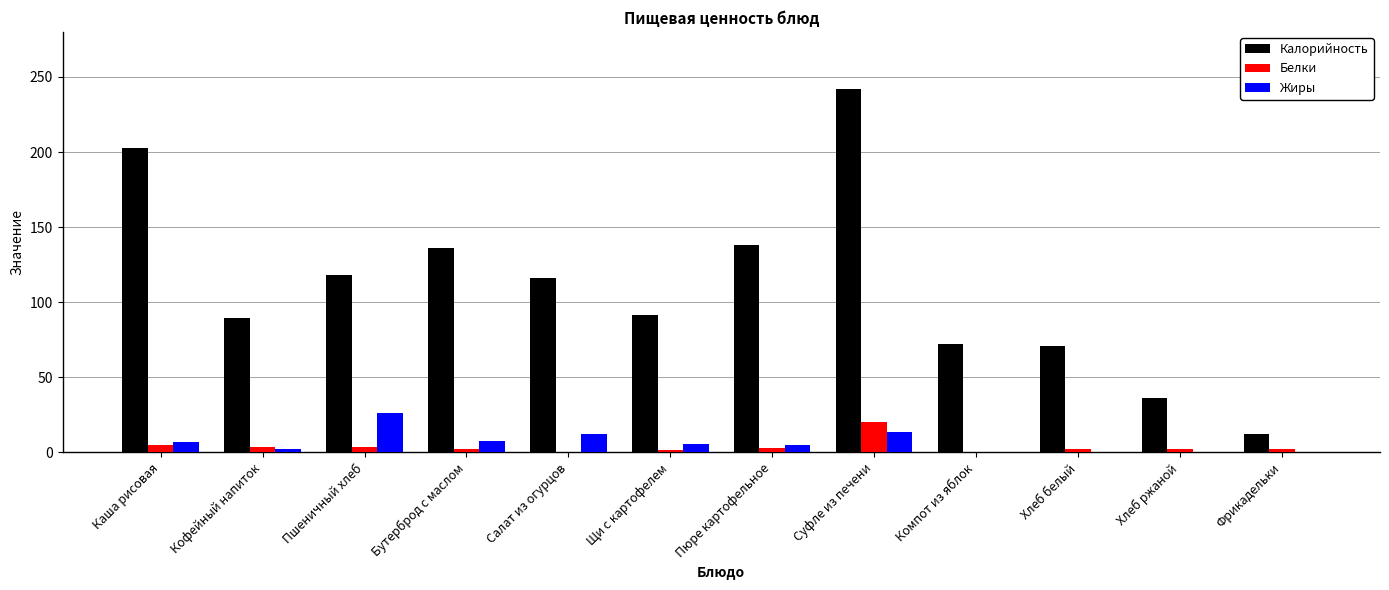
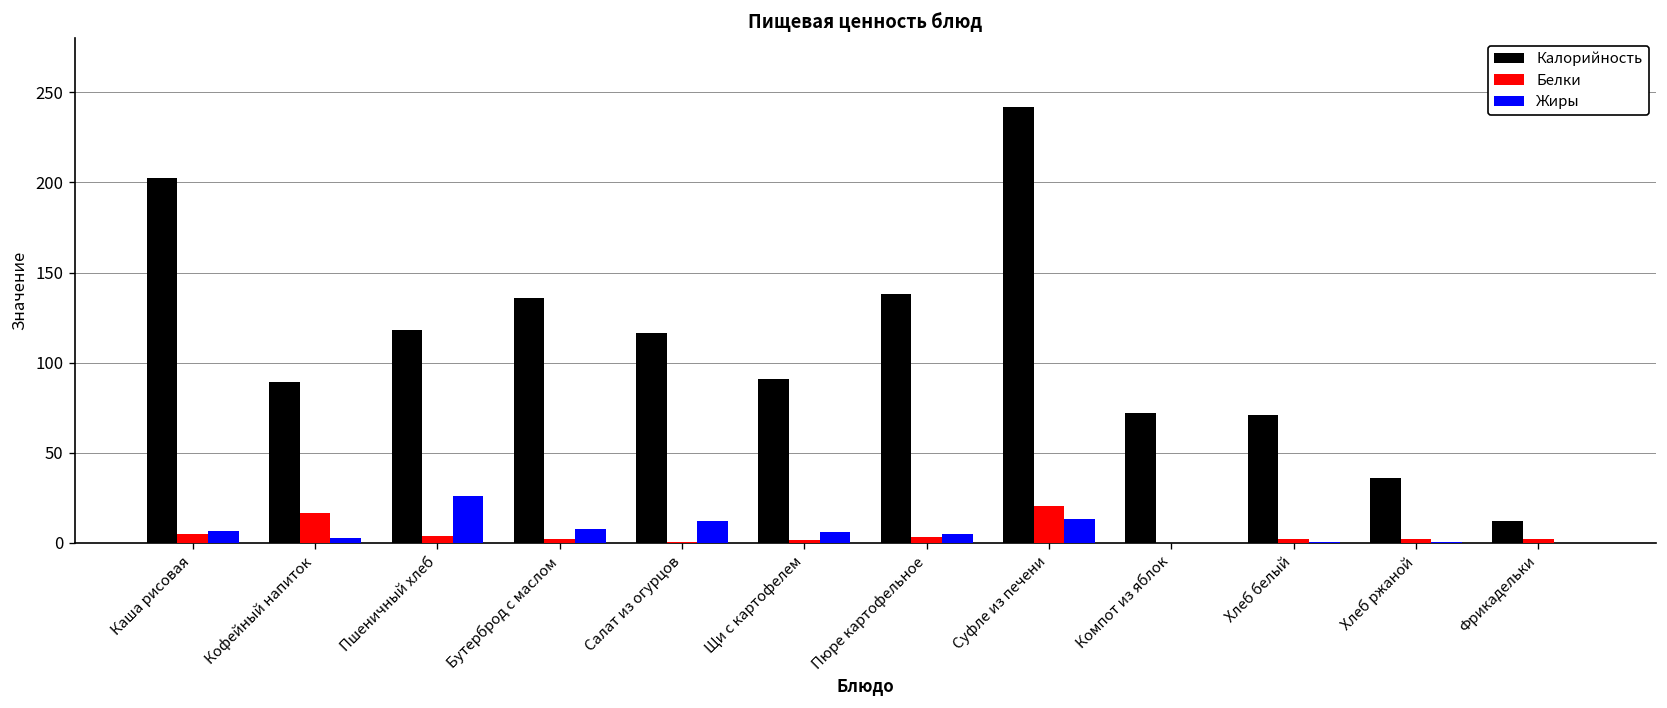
  {
    "Калорийность": {
      "Каша рисовая": 203,
      "Кофейный напиток": 89,
      "Пшеничный хлеб": 118,
      "Бутерброд с маслом": 136,
      "Салат из огурцов": 116,
      "Щи с картофелем": 91,
      "Пюре картофельное": 138,
      "Суфле из печени": 242,
      "Компот из яблок": 72,
      "Хлеб белый": 71,
      "Хлеб ржаной": 36,
      "Фрикадельки": 12
    },
    "Белки": {
      "Каша рисовая": 5,
-     "Кофейный напиток": 3,
+     "Кофейный напиток": 17,
      "Пшеничный хлеб": 4,
      "Бутерброд с маслом": 2,
      "Щи с картофелем": 2,
      "Пюре картофельное": 3,
      "Суфле из печени": 20,
      "Компот из яблок": 0,
      "Хлеб белый": 2,
      "Хлеб ржаной": 2,
      "Фрикадельки": 2
    },
    "Жиры": {
      "Каша рисовая": 7,
      "Кофейный напиток": 3,
      "Пшеничный хлеб": 26,
      "Бутерброд с маслом": 8,
      "Салат из огурцов": 12,
      "Щи с картофелем": 6,
      "Пюре картофельное": 5,
      "Суфле из печени": 13,
      "Компот из яблок": 0,
      "Фрикадельки": 0
    }
  }
